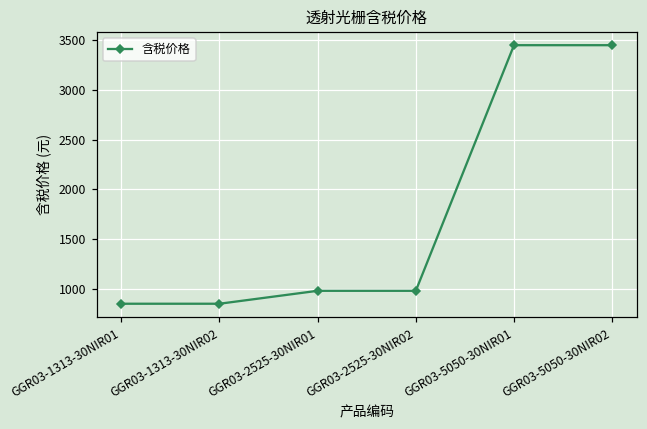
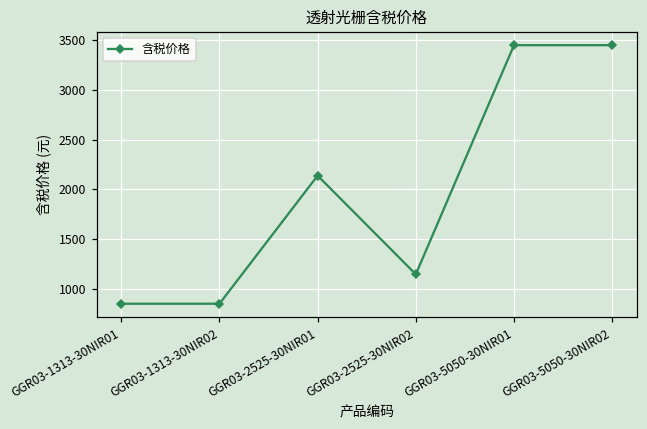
  {
    "GGR03-1313-30NIR01": 900,
    "GGR03-1313-30NIR02": 900,
-   "GGR03-2525-30NIR01": 1000,
-   "GGR03-2525-30NIR02": 1000,
+   "GGR03-2525-30NIR01": 2100,
+   "GGR03-2525-30NIR02": 1100,
    "GGR03-5050-30NIR01": 3500,
    "GGR03-5050-30NIR02": 3500
  }
